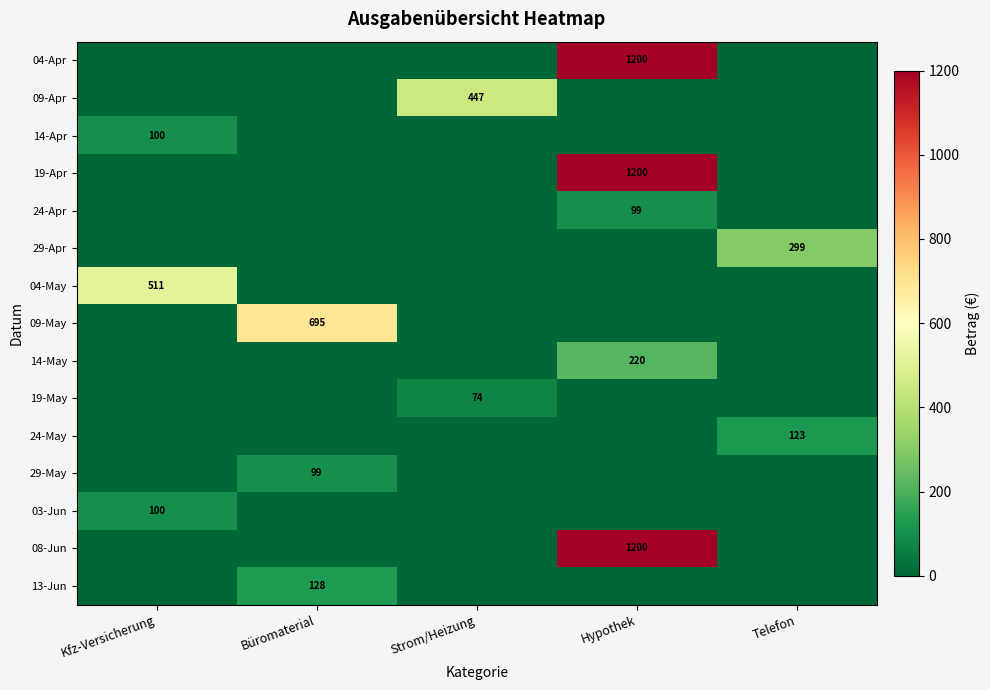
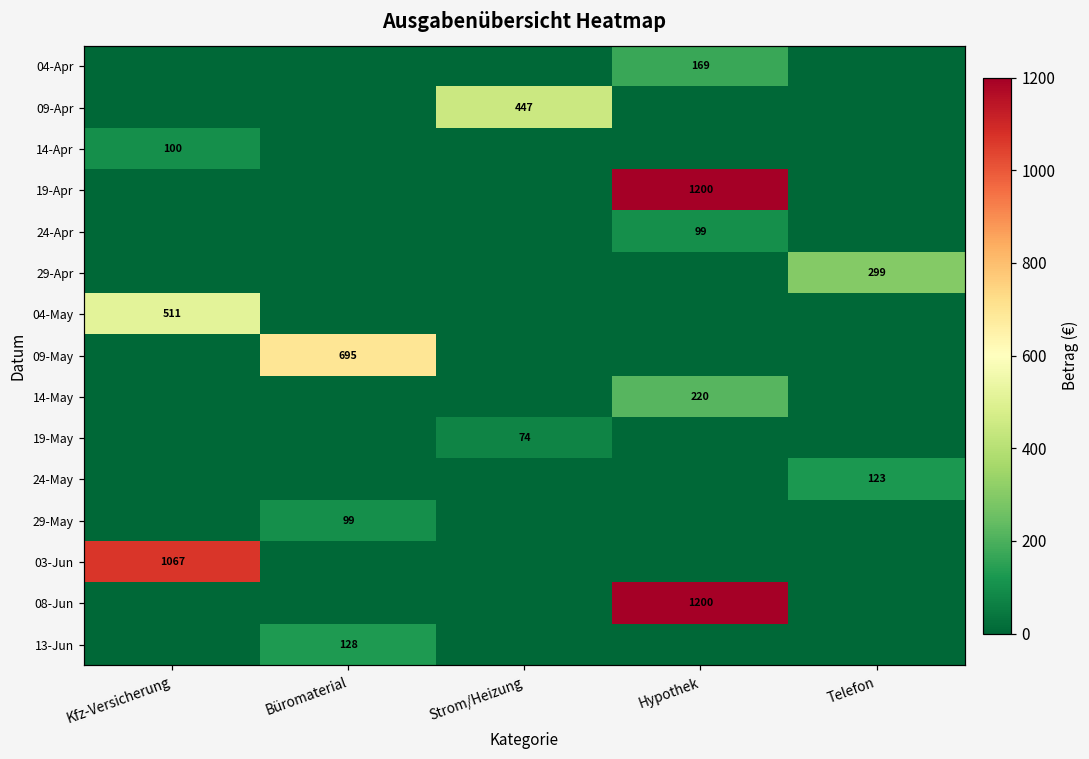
  {
    "04-Apr": {
-     "Hypothek": 1200
+     "Hypothek": 169
    },
    "09-Apr": {
      "Strom/Heizung": 447
    },
    "14-Apr": {
      "Kfz-Versicherung": 100
    },
    "19-Apr": {
      "Hypothek": 1200
    },
    "24-Apr": {
      "Hypothek": 99
    },
    "29-Apr": {
      "Telefon": 299
    },
    "04-May": {
      "Kfz-Versicherung": 511
    },
    "09-May": {
      "Büromaterial": 695
    },
    "14-May": {
      "Hypothek": 220
    },
    "19-May": {
      "Strom/Heizung": 74
    },
    "24-May": {
      "Telefon": 123
    },
    "29-May": {
      "Büromaterial": 99
    },
    "03-Jun": {
-     "Kfz-Versicherung": 100
+     "Kfz-Versicherung": 1067
    },
    "08-Jun": {
      "Hypothek": 1200
    },
    "13-Jun": {
      "Büromaterial": 128
    }
  }
